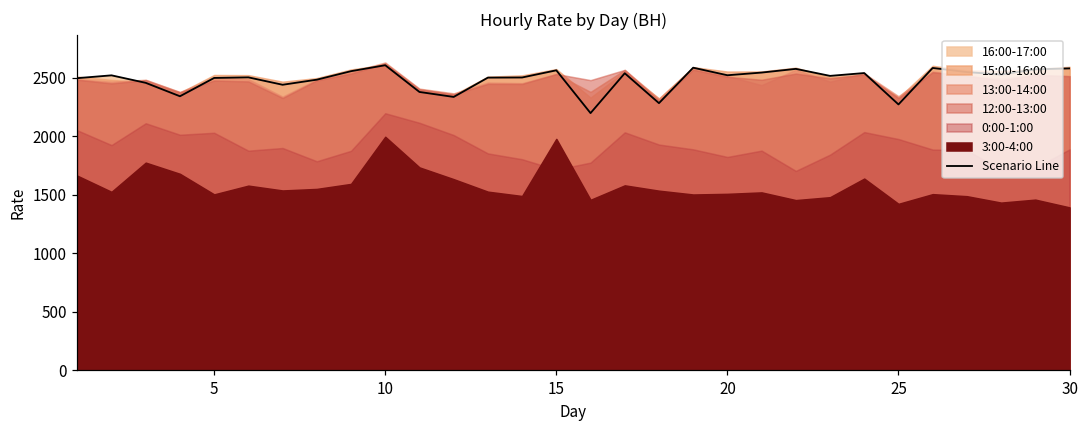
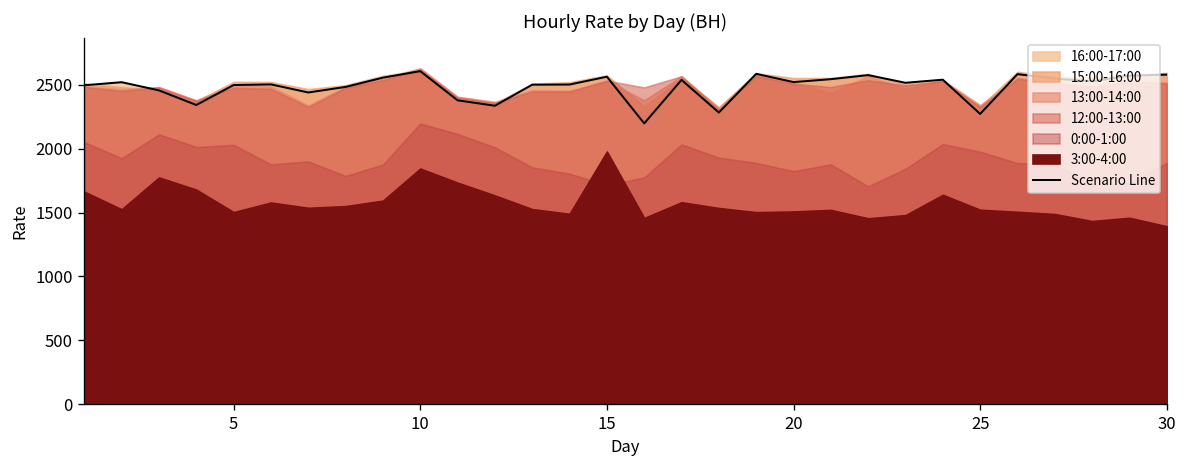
  {
    "3:00-4:00": {
      "5": 1500,
-     "10": 2000,
+     "10": 1840,
      "15": 1980,
      "20": 1510,
-     "25": 1420,
+     "25": 1520,
      "30": 1390
    }
  }
